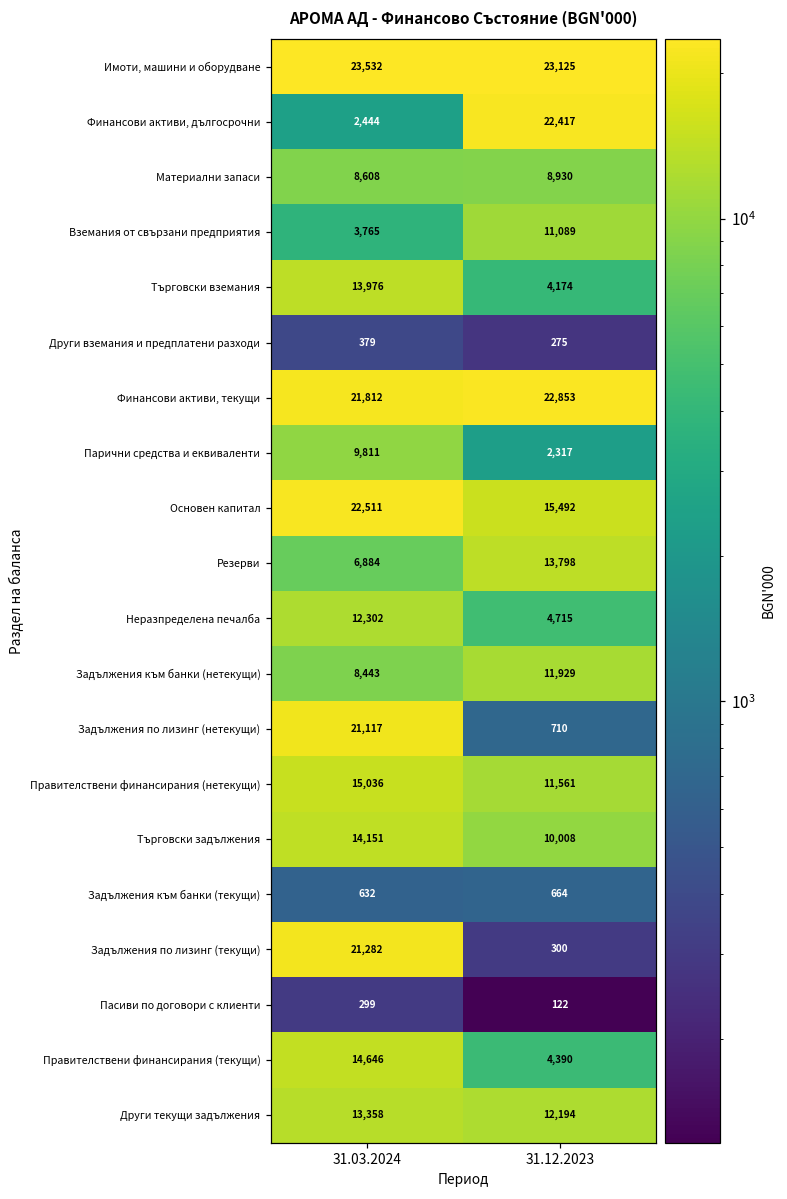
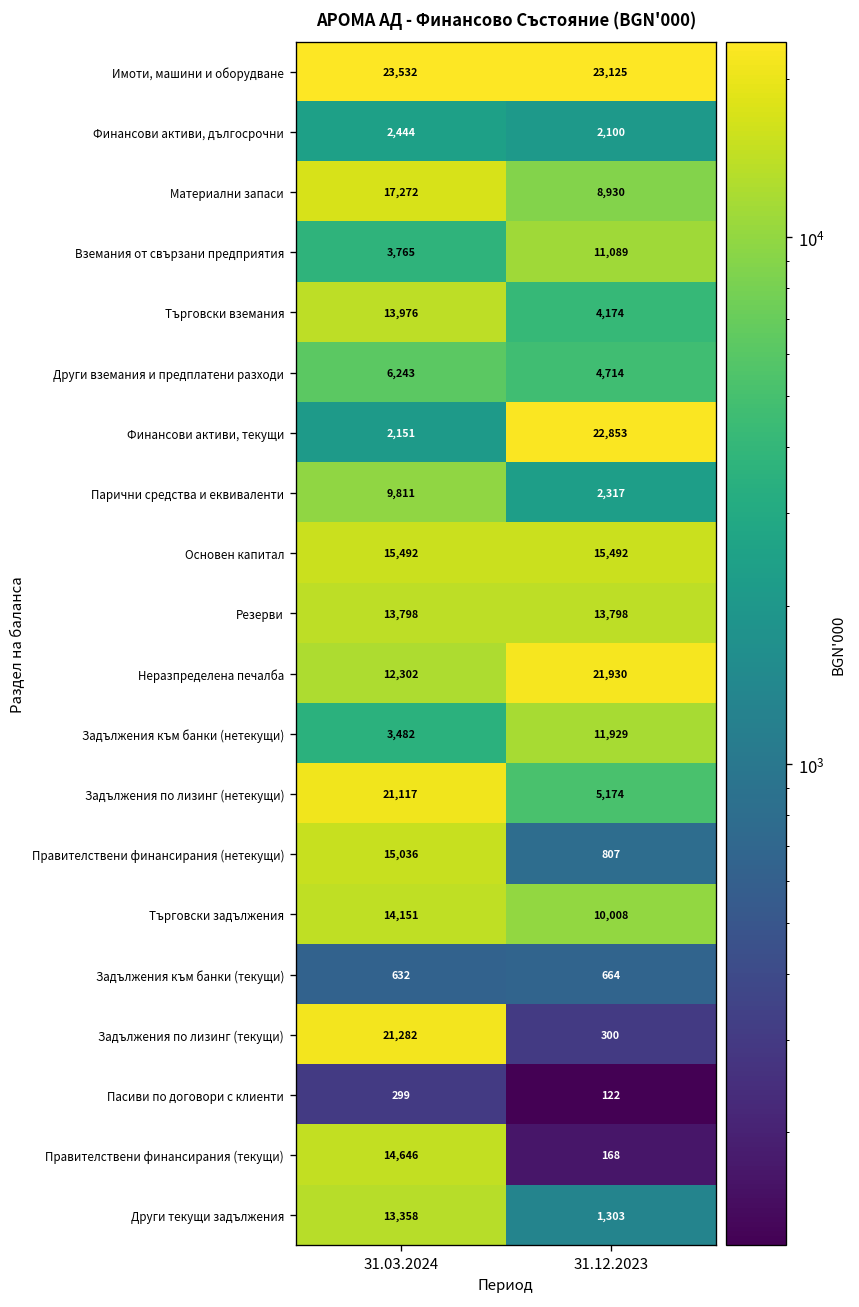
  {
    "Имоти, машини и оборудване": {
      "31.03.2024": "23,532",
      "31.12.2023": "23,125"
    },
    "Финансови активи, дългосрочни": {
      "31.03.2024": "2,444",
-     "31.12.2023": "22,417"
+     "31.12.2023": "2,100"
    },
    "Материални запаси": {
-     "31.03.2024": "8,608",
+     "31.03.2024": "17,272",
      "31.12.2023": "8,930"
    },
    "Вземания от свързани предприятия": {
      "31.03.2024": "3,765",
      "31.12.2023": "11,089"
    },
    "Търговски вземания": {
      "31.03.2024": "13,976",
      "31.12.2023": "4,174"
    },
    "Други вземания и предплатени разходи": {
-     "31.03.2024": "379",
-     "31.12.2023": "275"
+     "31.03.2024": "6,243",
+     "31.12.2023": "4,714"
    },
    "Финансови активи, текущи": {
-     "31.03.2024": "21,812",
+     "31.03.2024": "2,151",
      "31.12.2023": "22,853"
    },
    "Парични средства и еквиваленти": {
      "31.03.2024": "9,811",
      "31.12.2023": "2,317"
    },
    "Основен капитал": {
-     "31.03.2024": "22,511",
+     "31.03.2024": "15,492",
      "31.12.2023": "15,492"
    },
    "Резерви": {
-     "31.03.2024": "6,884",
+     "31.03.2024": "13,798",
      "31.12.2023": "13,798"
    },
    "Неразпределена печалба": {
      "31.03.2024": "12,302",
-     "31.12.2023": "4,715"
+     "31.12.2023": "21,930"
    },
    "Задължения към банки (нетекущи)": {
-     "31.03.2024": "8,443",
+     "31.03.2024": "3,482",
      "31.12.2023": "11,929"
    },
    "Задължения по лизинг (нетекущи)": {
      "31.03.2024": "21,117",
-     "31.12.2023": "710"
+     "31.12.2023": "5,174"
    },
    "Правителствени финансирания (нетекущи)": {
      "31.03.2024": "15,036",
-     "31.12.2023": "11,561"
+     "31.12.2023": "807"
    },
    "Търговски задължения": {
      "31.03.2024": "14,151",
      "31.12.2023": "10,008"
    },
    "Задължения към банки (текущи)": {
      "31.03.2024": "632",
      "31.12.2023": "664"
    },
    "Задължения по лизинг (текущи)": {
      "31.03.2024": "21,282",
      "31.12.2023": "300"
    },
    "Пасиви по договори с клиенти": {
      "31.03.2024": "299",
      "31.12.2023": "122"
    },
    "Правителствени финансирания (текущи)": {
      "31.03.2024": "14,646",
-     "31.12.2023": "4,390"
+     "31.12.2023": "168"
    },
    "Други текущи задължения": {
      "31.03.2024": "13,358",
-     "31.12.2023": "12,194"
+     "31.12.2023": "1,303"
    }
  }
